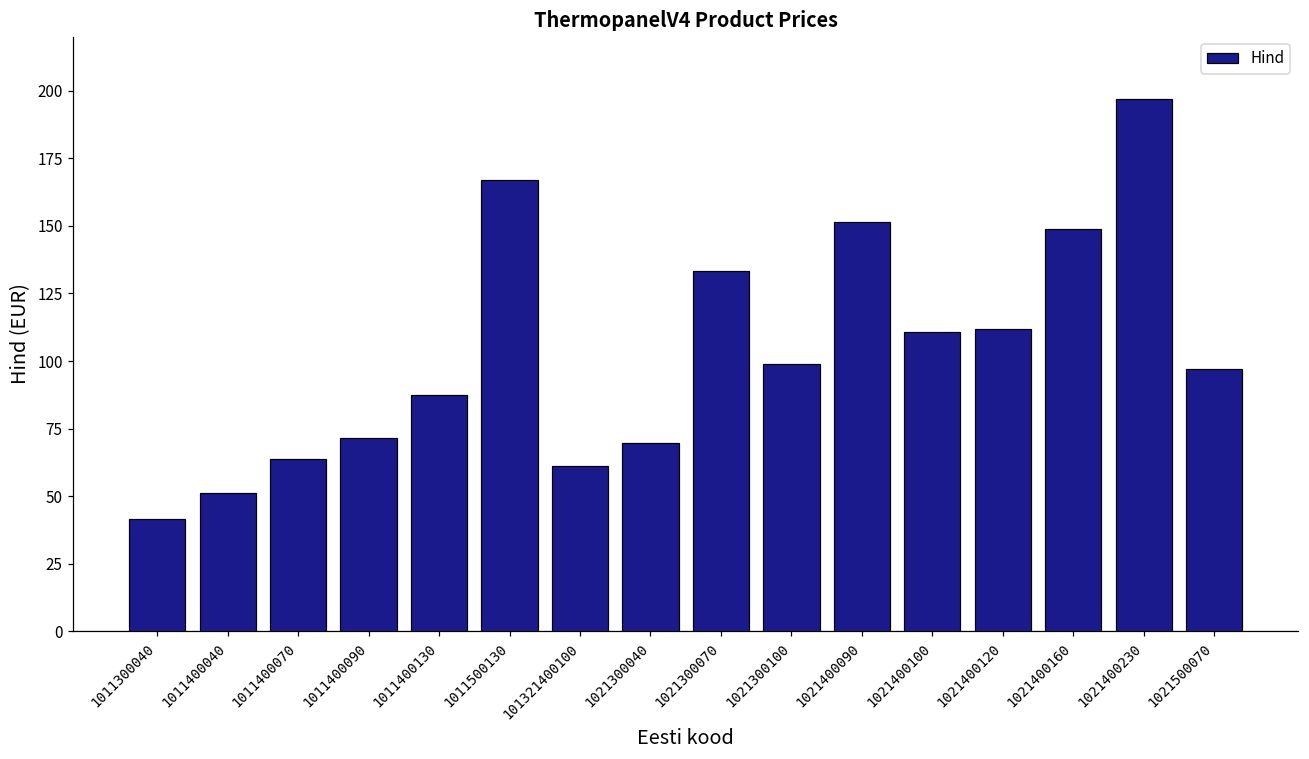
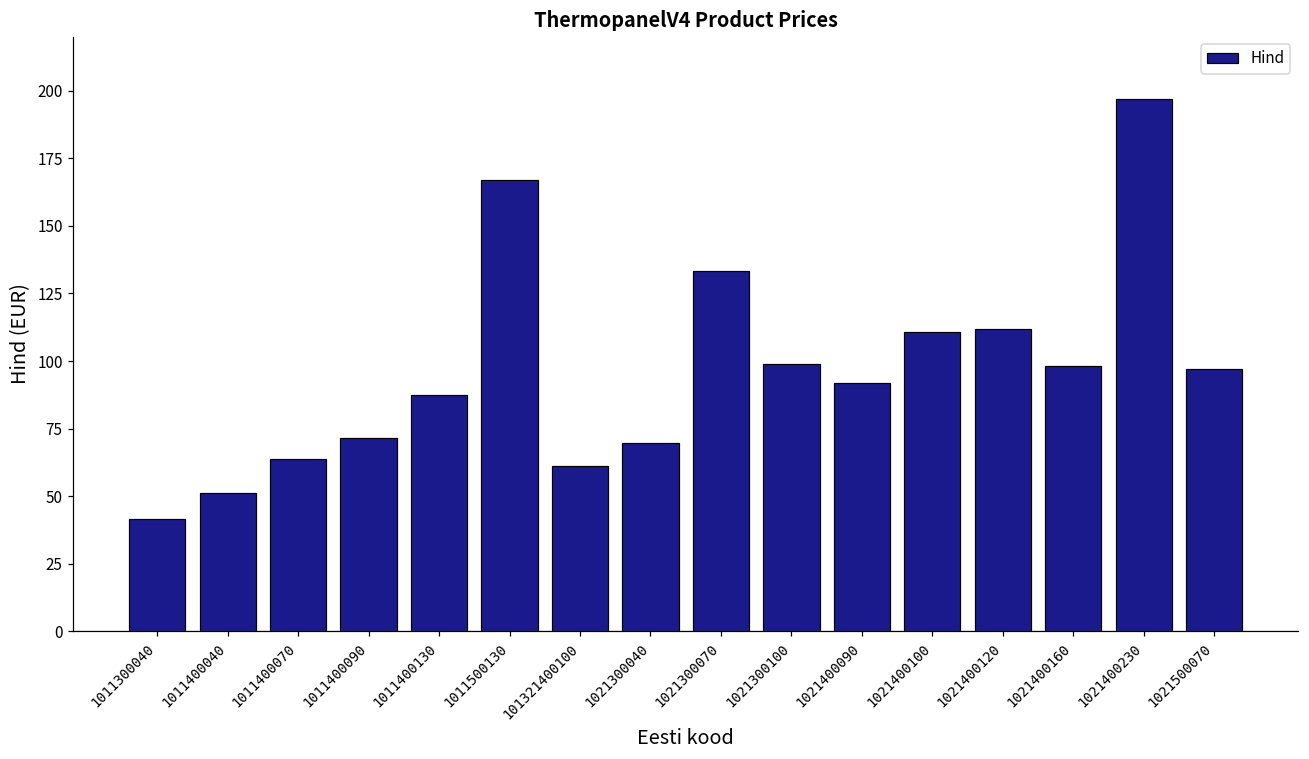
  {
    "1011300040": 41,
    "1011400040": 51,
    "1011400070": 64,
    "1011400090": 71,
    "1011400130": 87,
    "1011500130": 167,
    "101321400100": 61,
    "1021300040": 70,
    "1021300070": 133,
    "1021300100": 99,
-   "1021400090": 151,
+   "1021400090": 92,
    "1021400100": 111,
    "1021400120": 112,
-   "1021400160": 149,
+   "1021400160": 98,
    "1021400230": 197,
    "1021500070": 97
  }
